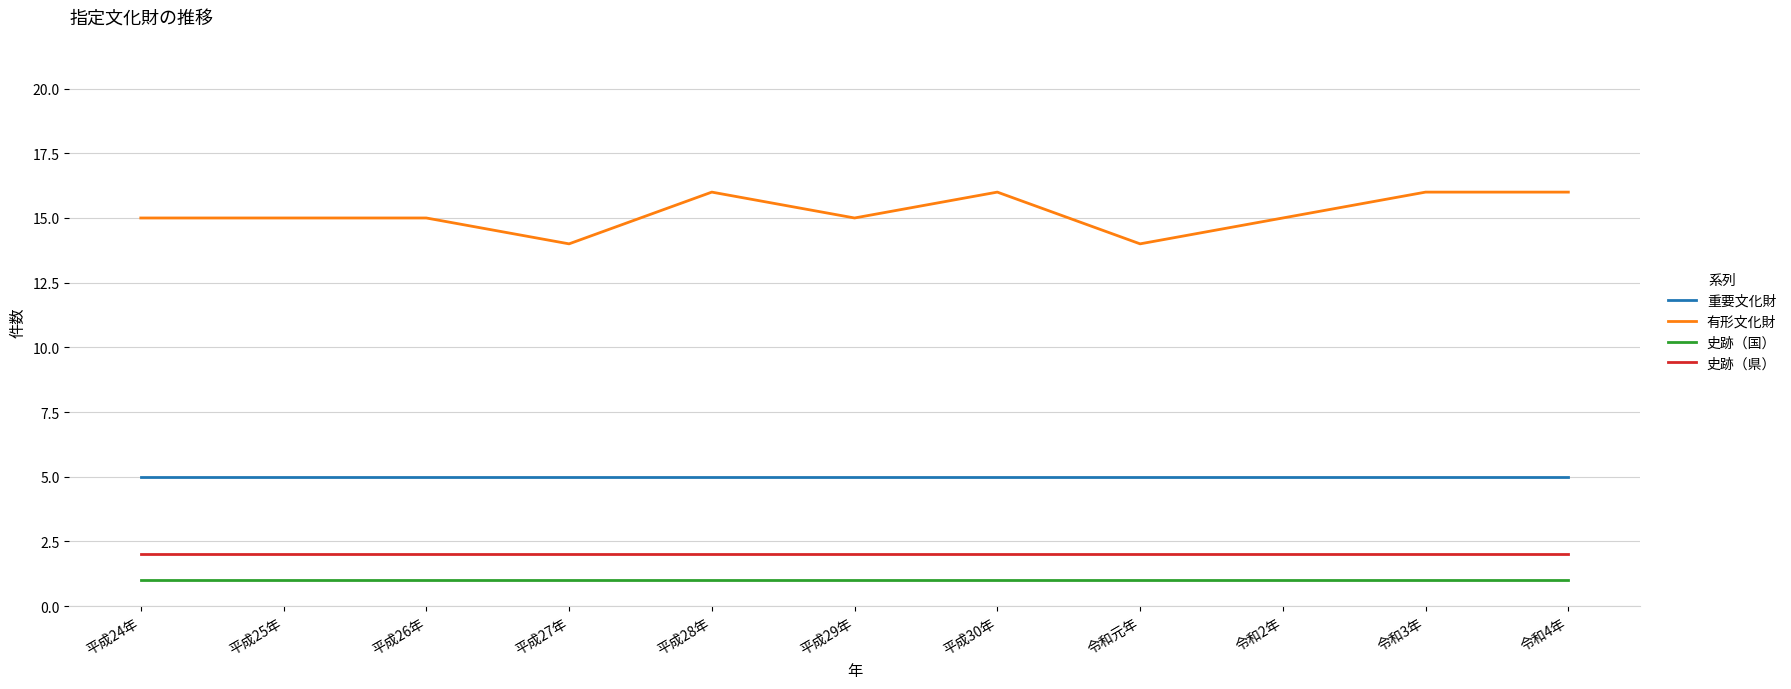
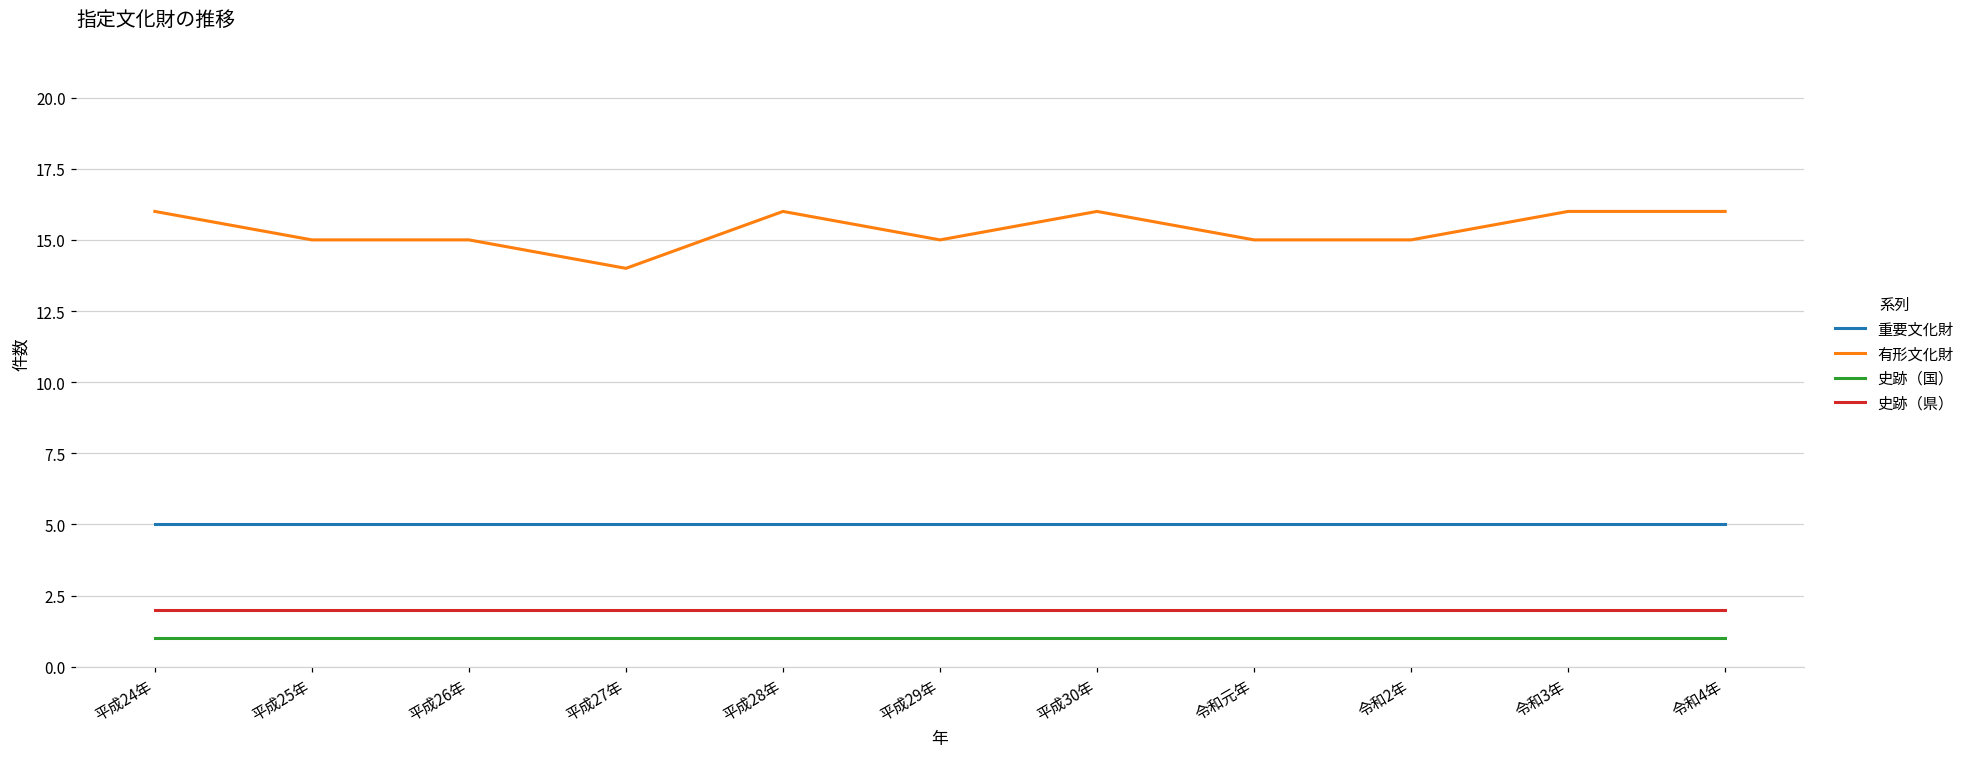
  {
    "重要文化財": {
      "平成24年": 5,
      "平成25年": 5,
      "平成26年": 5,
      "平成27年": 5,
      "平成28年": 5,
      "平成29年": 5,
      "平成30年": 5,
      "令和元年": 5,
      "令和2年": 5,
      "令和3年": 5,
      "令和4年": 5
    },
    "有形文化財": {
-     "平成24年": 15,
+     "平成24年": 16,
      "平成25年": 15,
      "平成26年": 15,
      "平成27年": 14,
      "平成28年": 16,
      "平成29年": 15,
      "平成30年": 16,
-     "令和元年": 14,
+     "令和元年": 15,
      "令和2年": 15,
      "令和3年": 16,
      "令和4年": 16
    },
    "史跡（国）": {
      "平成24年": 1,
      "平成25年": 1,
      "平成26年": 1,
      "平成27年": 1,
      "平成28年": 1,
      "平成29年": 1,
      "平成30年": 1,
      "令和元年": 1,
      "令和2年": 1,
      "令和3年": 1,
      "令和4年": 1
    },
    "史跡（県）": {
      "平成24年": 2,
      "平成25年": 2,
      "平成26年": 2,
      "平成27年": 2,
      "平成28年": 2,
      "平成29年": 2,
      "平成30年": 2,
      "令和元年": 2,
      "令和2年": 2,
      "令和3年": 2,
      "令和4年": 2
    }
  }
